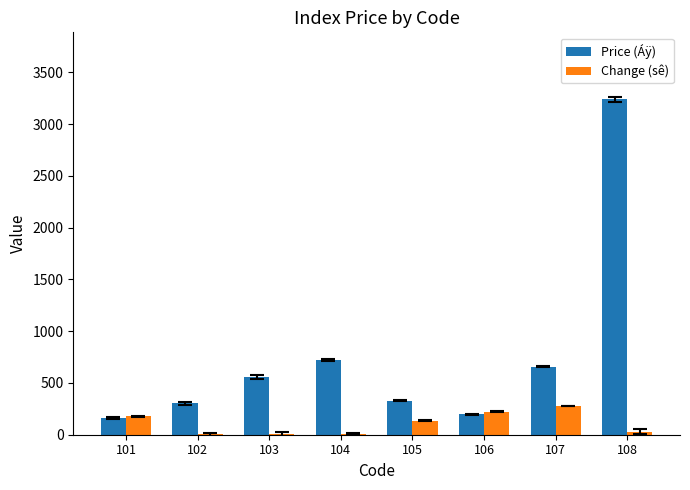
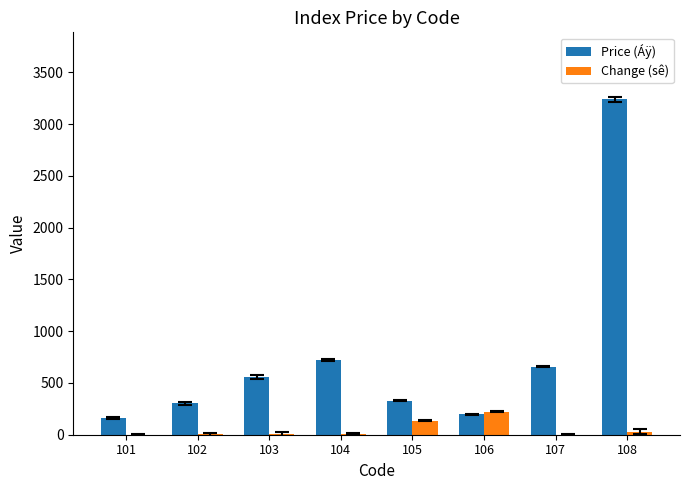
  {
    "Change (sê)": {
-     "101": 180,
+     "101": 0,
      "105": 140,
      "106": 220,
-     "107": 280,
+     "107": 0,
      "108": 30
    }
  }
